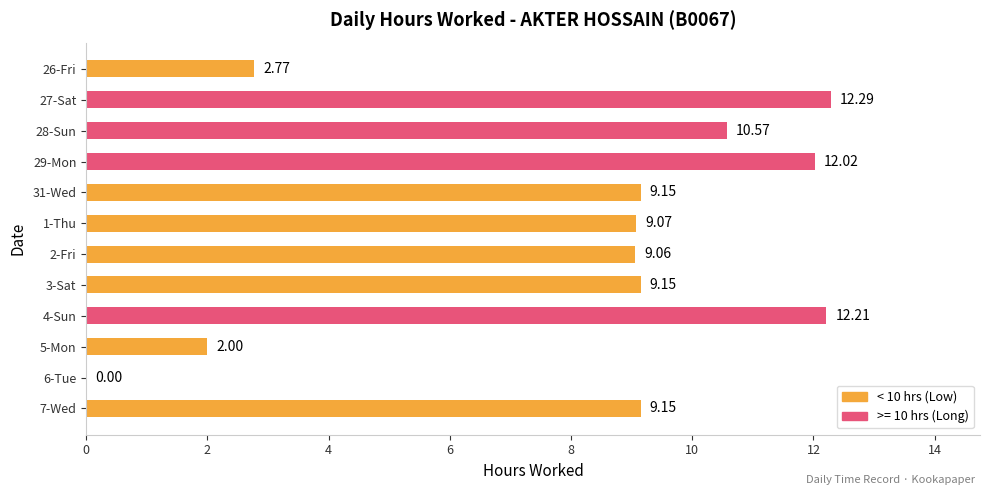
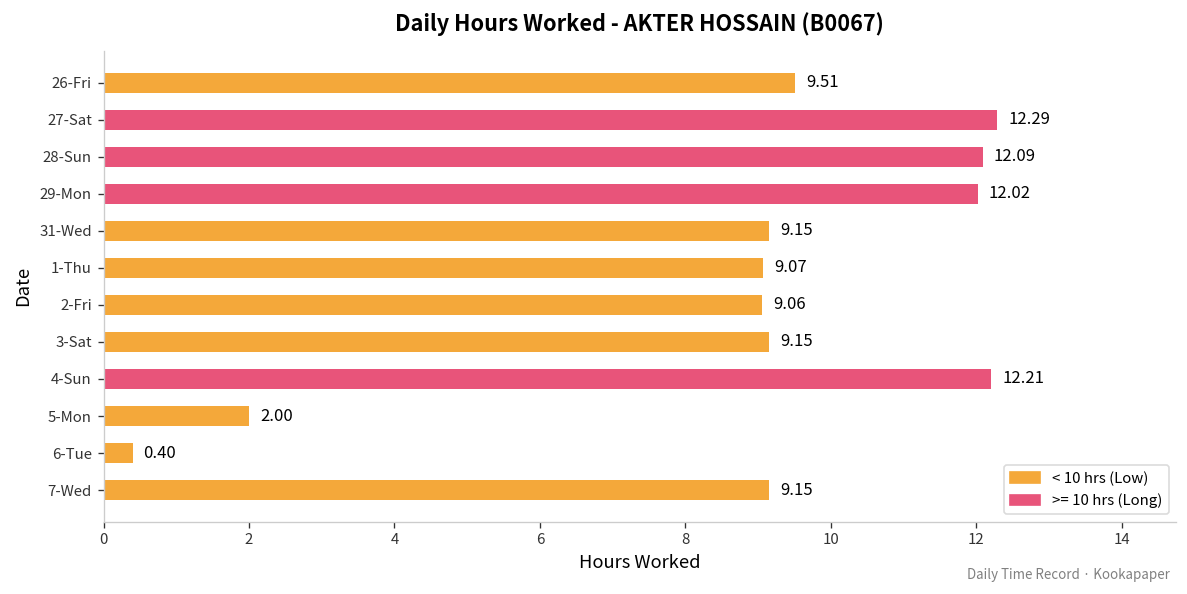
  {
-   "26-Fri": 2.77,
+   "26-Fri": 9.51,
    "27-Sat": 12.29,
-   "28-Sun": 10.57,
+   "28-Sun": 12.09,
    "29-Mon": 12.02,
    "31-Wed": 9.15,
    "1-Thu": 9.07,
    "2-Fri": 9.06,
    "3-Sat": 9.15,
    "4-Sun": 12.21,
    "5-Mon": 2.00,
-   "6-Tue": 0.00,
+   "6-Tue": 0.40,
    "7-Wed": 9.15
  }
